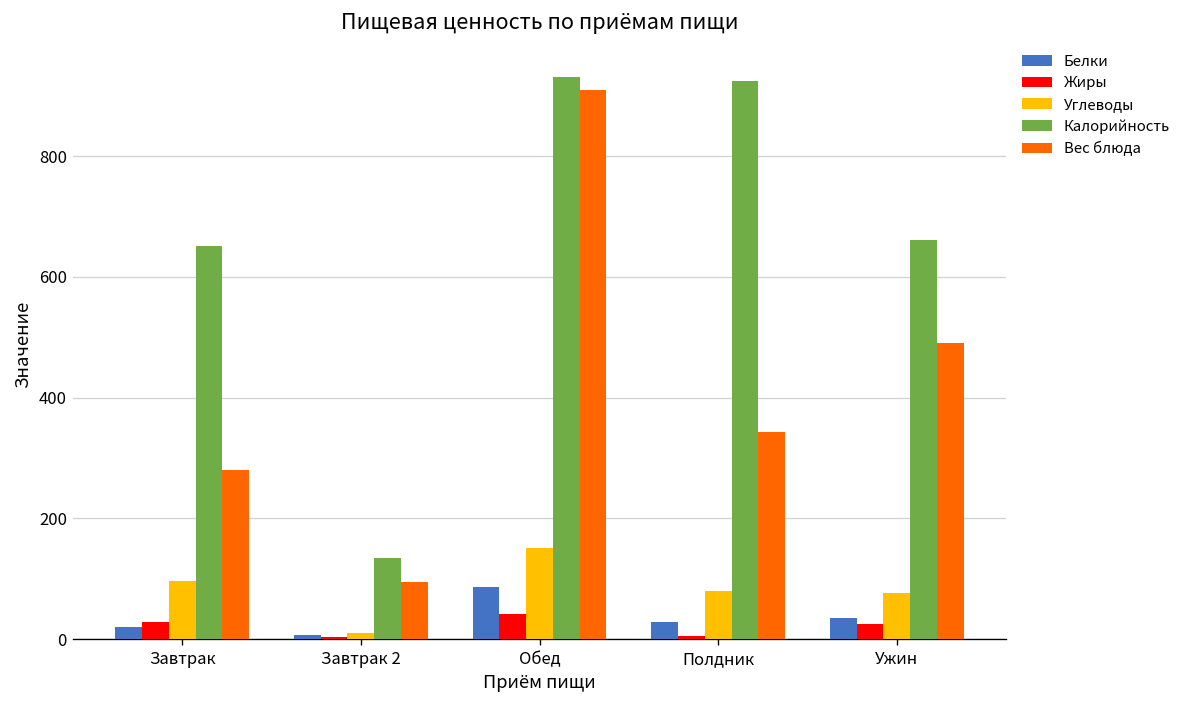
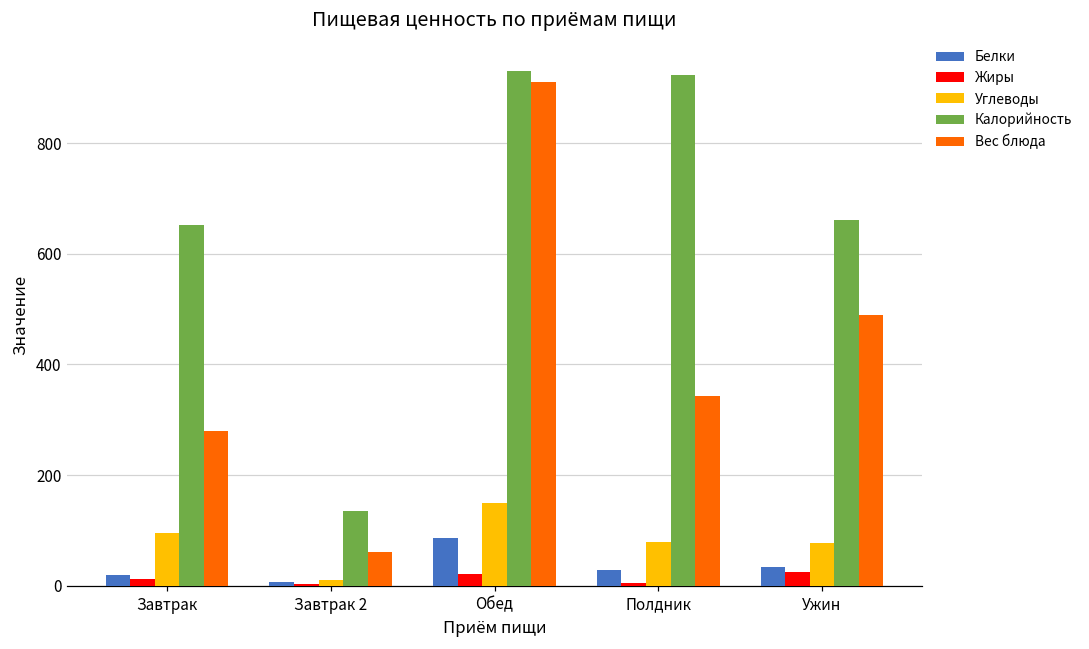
  {
    "Белки": {
      "Завтрак": 20,
      "Завтрак 2": 10,
      "Обед": 90,
      "Полдник": 30,
      "Ужин": 30
    },
    "Жиры": {
-     "Завтрак": 30,
-     "Обед": 40,
+     "Завтрак": 10,
+     "Обед": 20,
      "Полдник": 10,
      "Ужин": 30
    },
    "Углеводы": {
      "Завтрак": 100,
      "Завтрак 2": 10,
      "Обед": 150,
      "Полдник": 80,
      "Ужин": 80
    },
    "Калорийность": {
      "Завтрак": 650,
      "Завтрак 2": 130,
      "Обед": 930,
      "Полдник": 920,
      "Ужин": 660
    },
    "Вес блюда": {
      "Завтрак": 280,
-     "Завтрак 2": 100,
+     "Завтрак 2": 60,
      "Обед": 910,
      "Полдник": 340,
      "Ужин": 490
    }
  }
